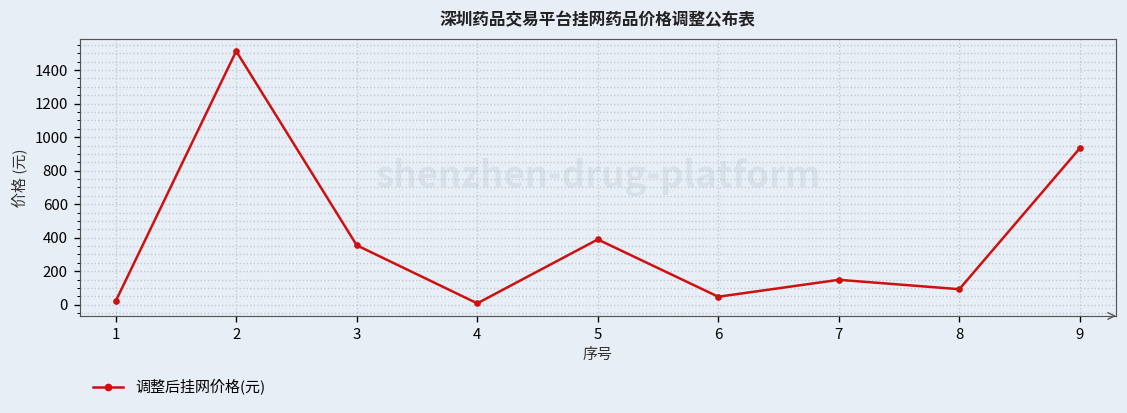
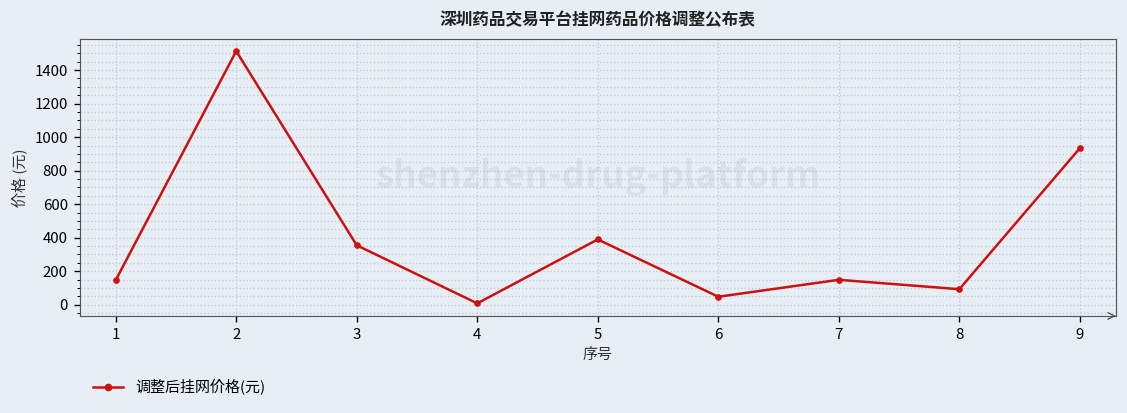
  {
-   "1": 20,
+   "1": 150,
    "2": 1510,
    "3": 350,
    "4": 10,
    "5": 390,
    "6": 50,
    "7": 150,
    "8": 90,
    "9": 930
  }
